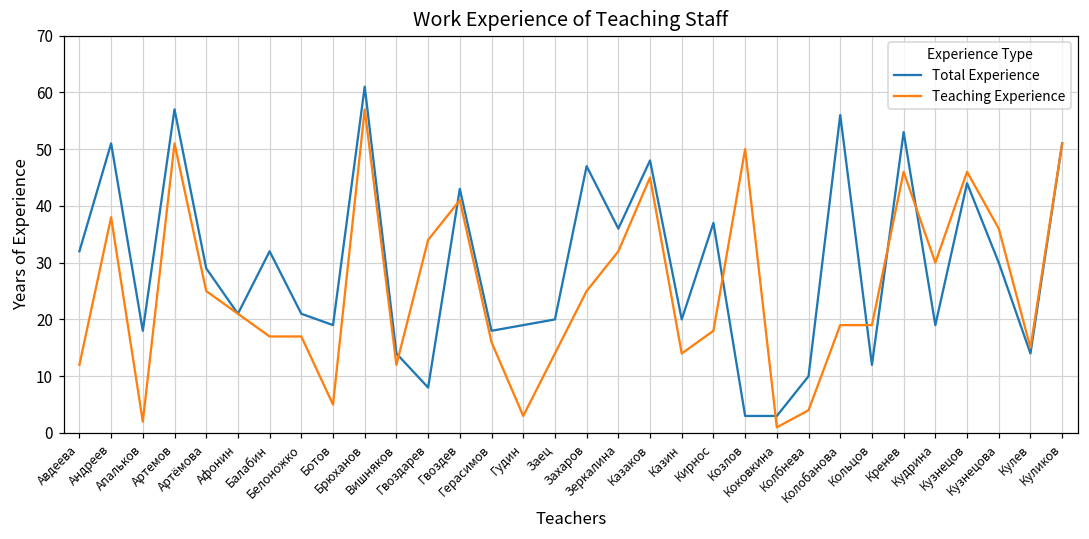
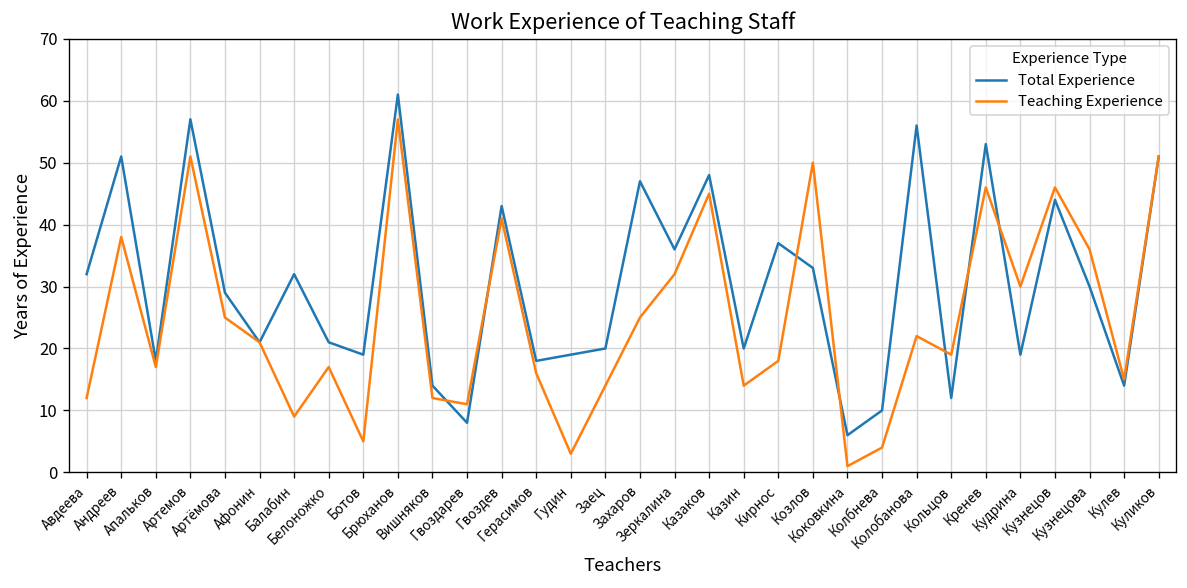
  {
    "Total Experience": {
      "Авдеева": 32,
      "Андреев": 51,
      "Апальков": 18,
      "Артемов": 57,
      "Артёмова": 29,
      "Балабин": 32,
      "Белоножко": 21,
      "Ботов": 19,
      "Брюханов": 61,
      "Вишняков": 14,
      "Гвоздарев": 8,
      "Гвоздев": 43,
      "Герасимов": 18,
      "Гудин": 19,
      "Заец": 20,
      "Захаров": 47,
      "Зеркалина": 36,
      "Казаков": 48,
      "Казин": 20,
      "Кирнос": 37,
-     "Козлов": 3,
-     "Коковкина": 3,
+     "Козлов": 33,
+     "Коковкина": 6,
      "Колбнева": 10,
      "Колобанова": 56,
      "Кольцов": 12,
      "Кренев": 53,
      "Кудрина": 19,
      "Кузнецов": 44,
      "Кузнецова": 30,
      "Кулев": 14
    },
    "Teaching Experience": {
      "Авдеева": 12,
      "Андреев": 38,
-     "Апальков": 2,
+     "Апальков": 17,
      "Артемов": 51,
      "Артёмова": 25,
-     "Балабин": 17,
+     "Балабин": 9,
      "Белоножко": 17,
      "Ботов": 5,
      "Брюханов": 57,
      "Вишняков": 12,
-     "Гвоздарев": 34,
+     "Гвоздарев": 11,
      "Гвоздев": 41,
      "Герасимов": 16,
      "Гудин": 3,
      "Заец": 14,
      "Захаров": 25,
      "Зеркалина": 32,
      "Казаков": 45,
      "Казин": 14,
      "Кирнос": 18,
      "Козлов": 50,
      "Коковкина": 1,
      "Колбнева": 4,
-     "Колобанова": 19,
+     "Колобанова": 22,
      "Кольцов": 19,
      "Кренев": 46,
      "Кудрина": 30,
      "Кузнецов": 46,
      "Кузнецова": 36,
      "Кулев": 15
    }
  }
